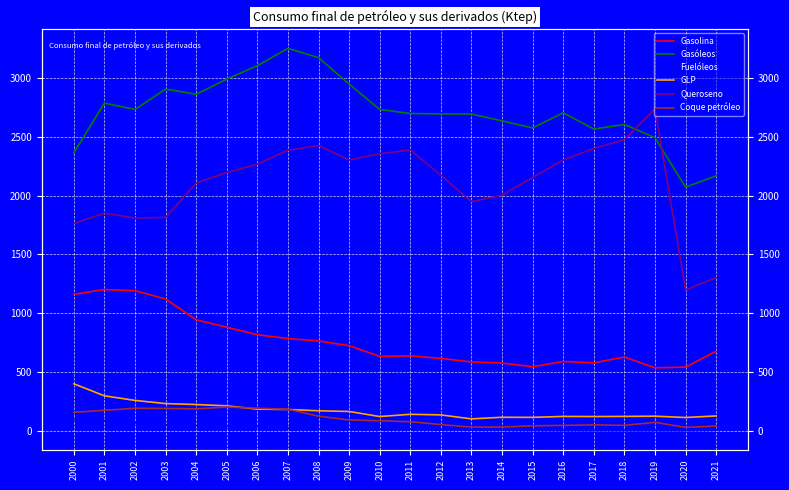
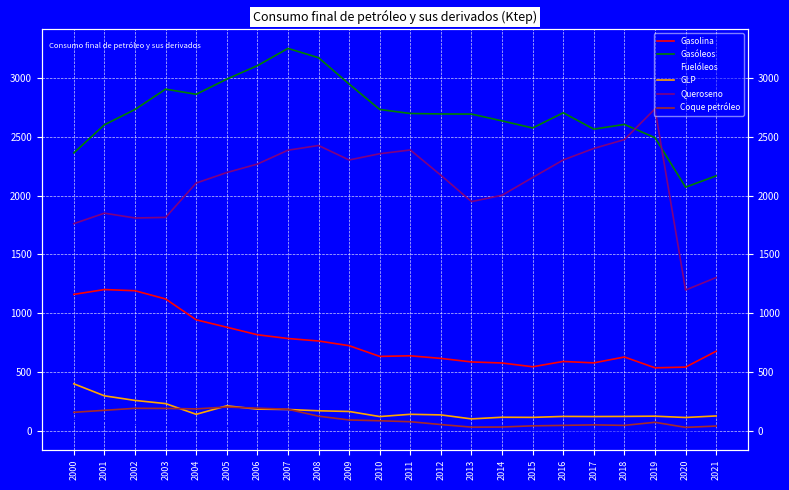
  {
    "Gasolina": {
      "2000": 1160,
      "2001": 1200,
      "2002": 1190,
      "2003": 1120,
      "2004": 940,
      "2005": 880,
      "2006": 820,
      "2007": 790,
      "2008": 760,
      "2009": 720,
      "2010": 630,
      "2011": 640,
      "2012": 620,
      "2013": 590,
      "2014": 580,
      "2015": 550,
      "2016": 590,
      "2017": 580,
      "2018": 630,
      "2019": 540,
      "2020": 540,
      "2021": 680
    },
    "Gasóleos": {
      "2000": 2360,
-     "2001": 2790,
+     "2001": 2600,
      "2002": 2730,
      "2003": 2900,
      "2004": 2860,
      "2005": 2990,
      "2006": 3100,
      "2007": 3250,
      "2008": 3170,
      "2009": 2950,
      "2010": 2730,
      "2011": 2700,
      "2012": 2690,
      "2013": 2690,
      "2014": 2630,
      "2015": 2570,
      "2016": 2700,
      "2017": 2560,
      "2018": 2600,
      "2019": 2490,
      "2020": 2070,
      "2021": 2170
    },
    "Fuelóleos": {
      "2000": 100,
      "2001": 90,
      "2002": 70,
      "2003": 50,
      "2004": 50,
      "2005": 40,
      "2006": 40,
      "2007": 30,
      "2008": 20,
      "2009": 10,
      "2010": 10,
      "2011": 20,
      "2012": 10,
      "2013": 10,
      "2014": 10,
      "2015": 0,
      "2016": 0,
      "2017": 0,
      "2018": 0,
      "2019": 0,
      "2020": 0,
      "2021": 10
    },
    "GLP": {
      "2000": 400,
      "2001": 300,
      "2002": 260,
      "2003": 230,
-     "2004": 220,
+     "2004": 140,
      "2008": 170,
      "2009": 170,
      "2010": 120,
      "2011": 140,
      "2012": 140,
      "2013": 100,
      "2014": 120,
      "2015": 120,
      "2016": 120,
      "2017": 120,
      "2018": 120,
      "2019": 130,
      "2020": 110,
      "2021": 130
    },
    "Queroseno": {
      "2000": 1760,
      "2001": 1850,
      "2002": 1810,
      "2003": 1810,
      "2004": 2110,
      "2005": 2200,
      "2006": 2270,
      "2007": 2390,
      "2008": 2430,
      "2009": 2300,
      "2010": 2360,
      "2011": 2390,
      "2012": 2170,
      "2013": 1950,
      "2014": 2000,
      "2015": 2150,
      "2016": 2300,
      "2017": 2400,
      "2018": 2480,
      "2020": 1200,
      "2021": 1300
    },
    "Coque petróleo": {
      "2000": 160,
      "2001": 180,
      "2002": 190,
      "2003": 190,
      "2004": 190,
      "2008": 130,
      "2009": 90,
      "2010": 90,
      "2011": 80,
      "2012": 50,
      "2013": 30,
      "2014": 30,
      "2015": 40,
      "2016": 50,
      "2017": 50,
      "2018": 50,
      "2019": 70,
      "2020": 30,
      "2021": 40
    }
  }
